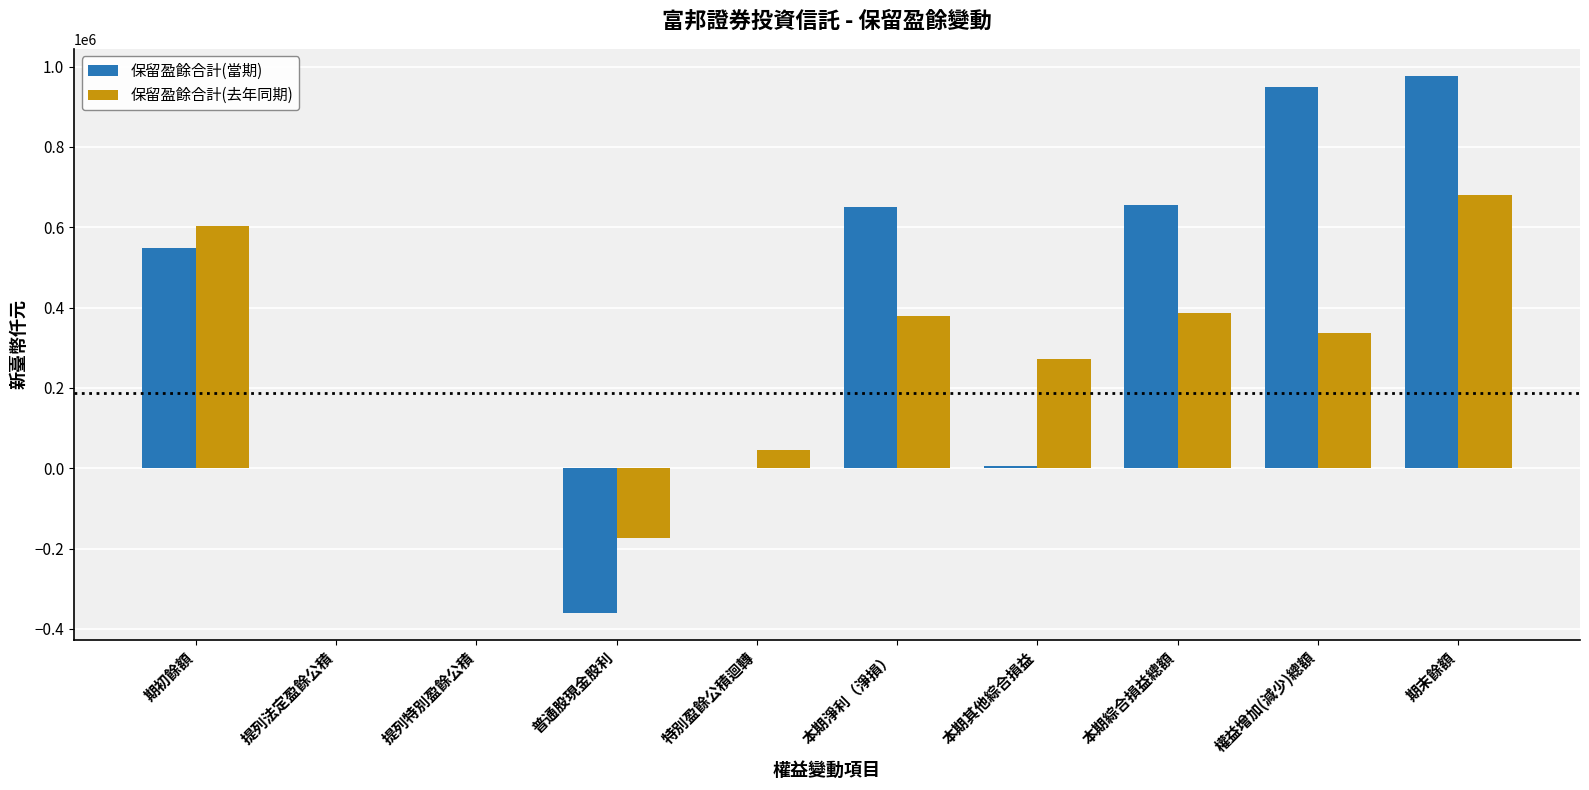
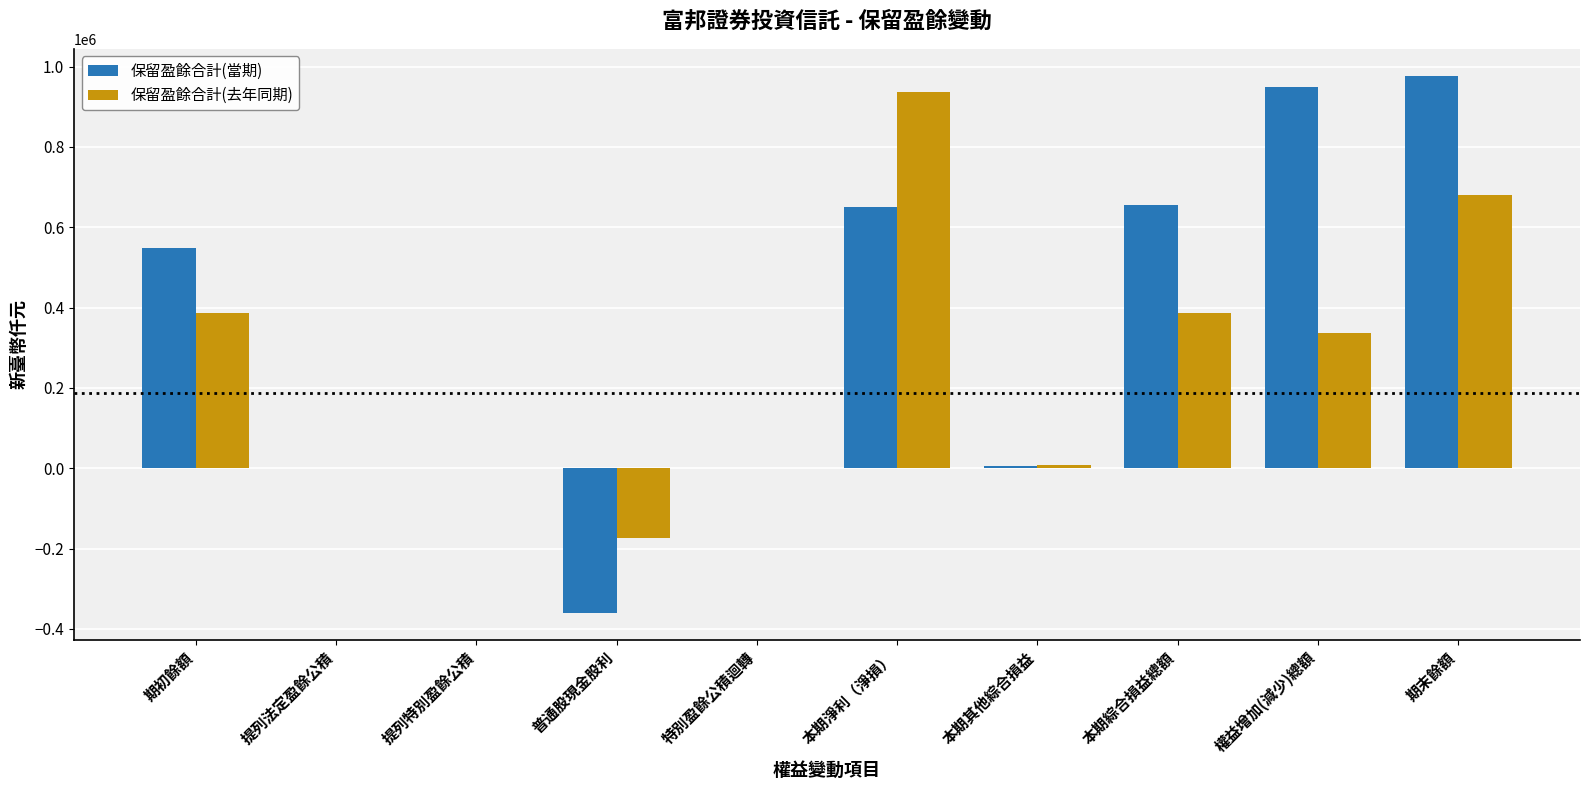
  {
    "保留盈餘合計(當期)": {
      "期初餘額": 550000,
      "提列法定盈餘公積": 0,
      "提列特別盈餘公積": 0,
      "普通股現金股利": -360000,
      "特別盈餘公積迴轉": 0,
      "本期淨利（淨損）": 650000,
      "本期綜合損益總額": 660000,
      "權益增加(減少)總額": 950000,
      "期末餘額": 980000
    },
    "保留盈餘合計(去年同期)": {
-     "期初餘額": 600000,
+     "期初餘額": 390000,
      "提列法定盈餘公積": 0,
      "提列特別盈餘公積": 0,
      "普通股現金股利": -170000,
-     "特別盈餘公積迴轉": 50000,
-     "本期淨利（淨損）": 380000,
-     "本期其他綜合損益": 270000,
+     "特別盈餘公積迴轉": 0,
+     "本期淨利（淨損）": 940000,
+     "本期其他綜合損益": 10000,
      "本期綜合損益總額": 390000,
      "權益增加(減少)總額": 340000,
      "期末餘額": 680000
    }
  }
